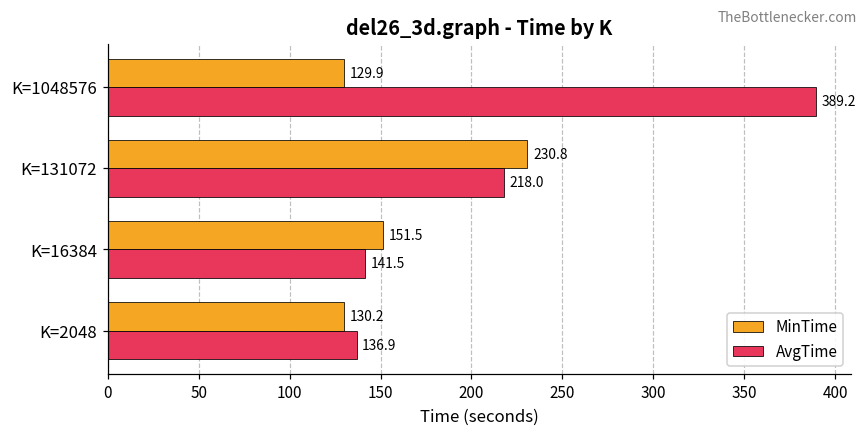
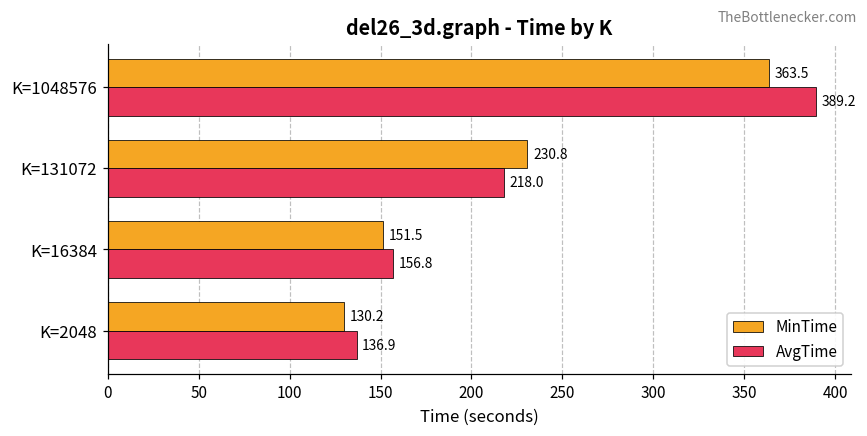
  {
    "MinTime": {
-     "K=1048576": 129.9,
+     "K=1048576": 363.5,
      "K=131072": 230.8,
      "K=16384": 151.5,
      "K=2048": 130.2
    },
    "AvgTime": {
      "K=1048576": 389.2,
      "K=131072": 218.0,
-     "K=16384": 141.5,
+     "K=16384": 156.8,
      "K=2048": 136.9
    }
  }
